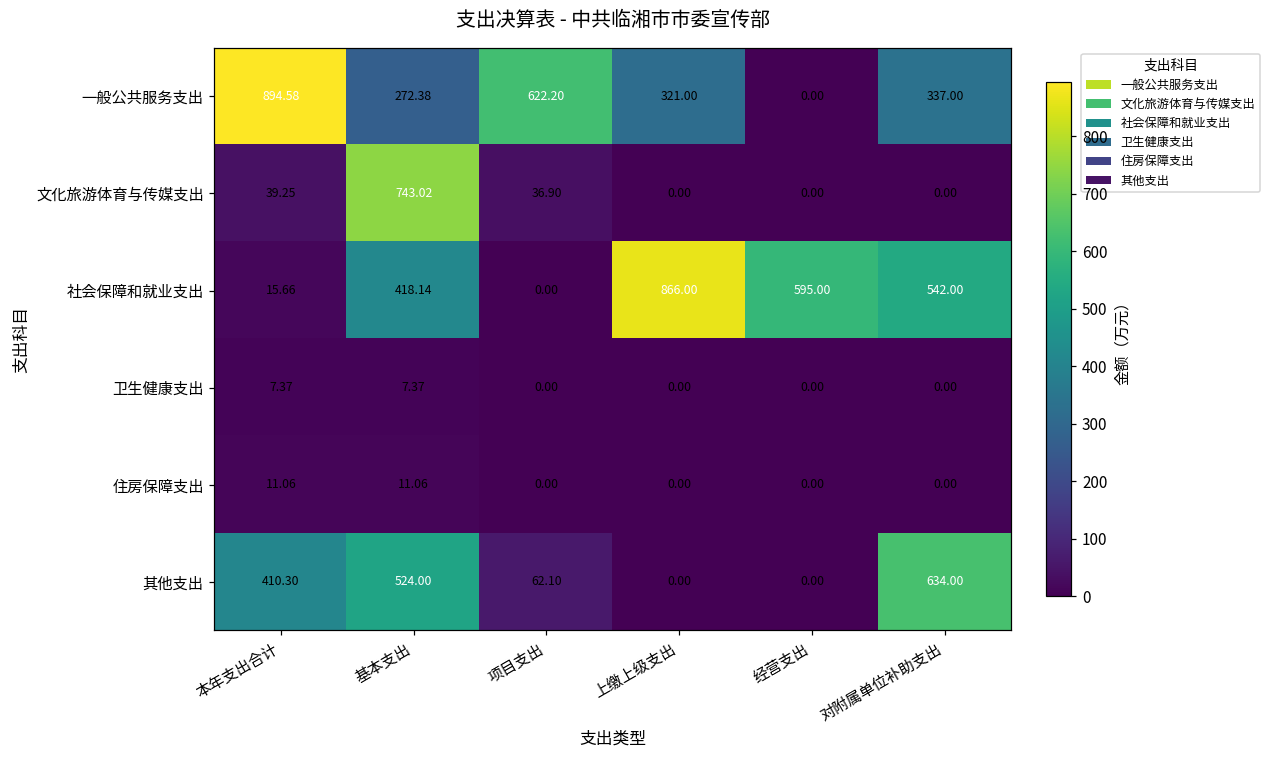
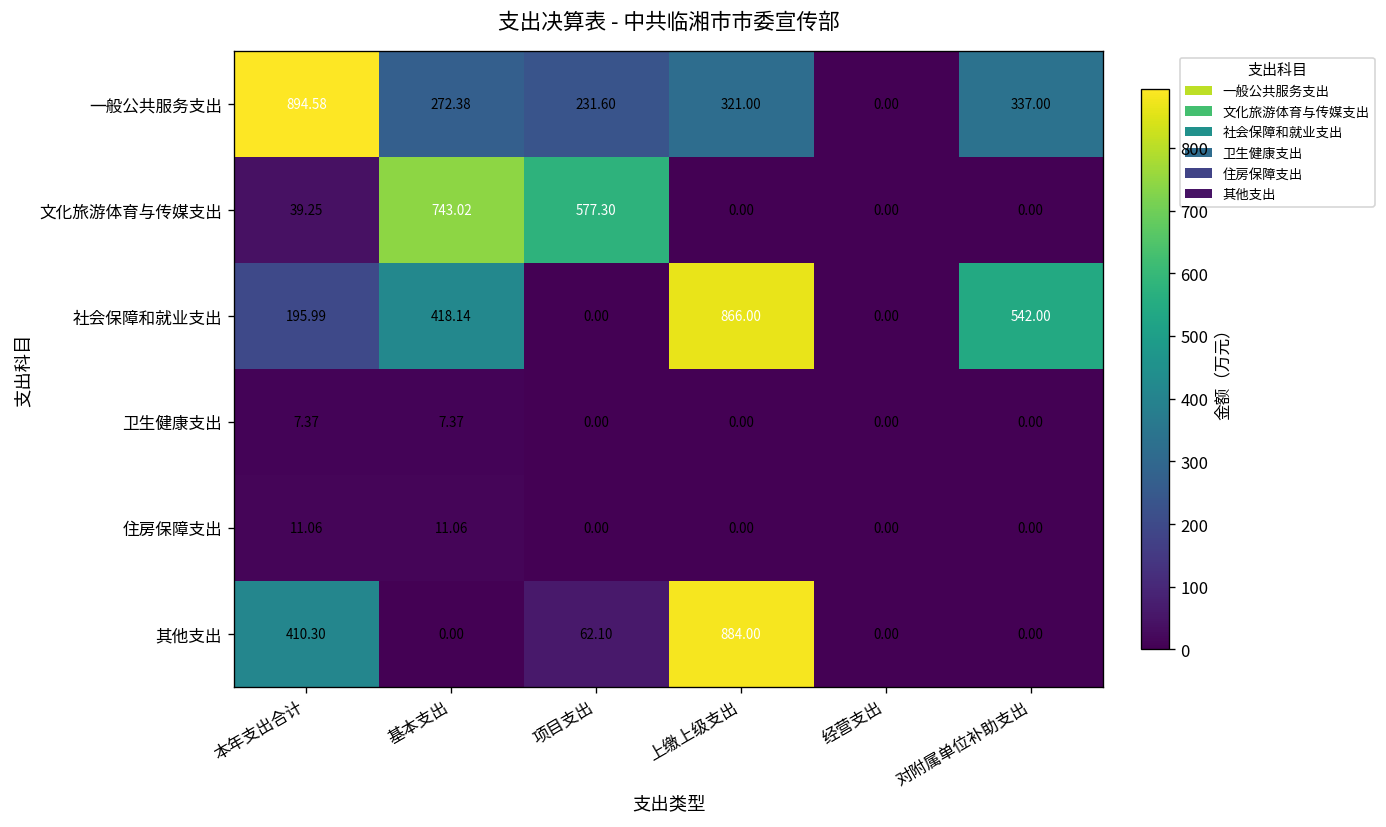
  {
    "一般公共服务支出": {
      "本年支出合计": 894.58,
      "基本支出": 272.38,
-     "项目支出": 622.20,
+     "项目支出": 231.60,
      "上缴上级支出": 321.00,
      "经营支出": 0.00,
      "对附属单位补助支出": 337.00
    },
    "文化旅游体育与传媒支出": {
      "本年支出合计": 39.25,
      "基本支出": 743.02,
-     "项目支出": 36.90,
+     "项目支出": 577.30,
      "上缴上级支出": 0.00,
      "经营支出": 0.00,
      "对附属单位补助支出": 0.00
    },
    "社会保障和就业支出": {
-     "本年支出合计": 15.66,
+     "本年支出合计": 195.99,
      "基本支出": 418.14,
      "项目支出": 0.00,
      "上缴上级支出": 866.00,
-     "经营支出": 595.00,
+     "经营支出": 0.00,
      "对附属单位补助支出": 542.00
    },
    "卫生健康支出": {
      "本年支出合计": 7.37,
      "基本支出": 7.37,
      "项目支出": 0.00,
      "上缴上级支出": 0.00,
      "经营支出": 0.00,
      "对附属单位补助支出": 0.00
    },
    "住房保障支出": {
      "本年支出合计": 11.06,
      "基本支出": 11.06,
      "项目支出": 0.00,
      "上缴上级支出": 0.00,
      "经营支出": 0.00,
      "对附属单位补助支出": 0.00
    },
    "其他支出": {
      "本年支出合计": 410.30,
-     "基本支出": 524.00,
+     "基本支出": 0.00,
      "项目支出": 62.10,
-     "上缴上级支出": 0.00,
+     "上缴上级支出": 884.00,
      "经营支出": 0.00,
-     "对附属单位补助支出": 634.00
+     "对附属单位补助支出": 0.00
    }
  }
